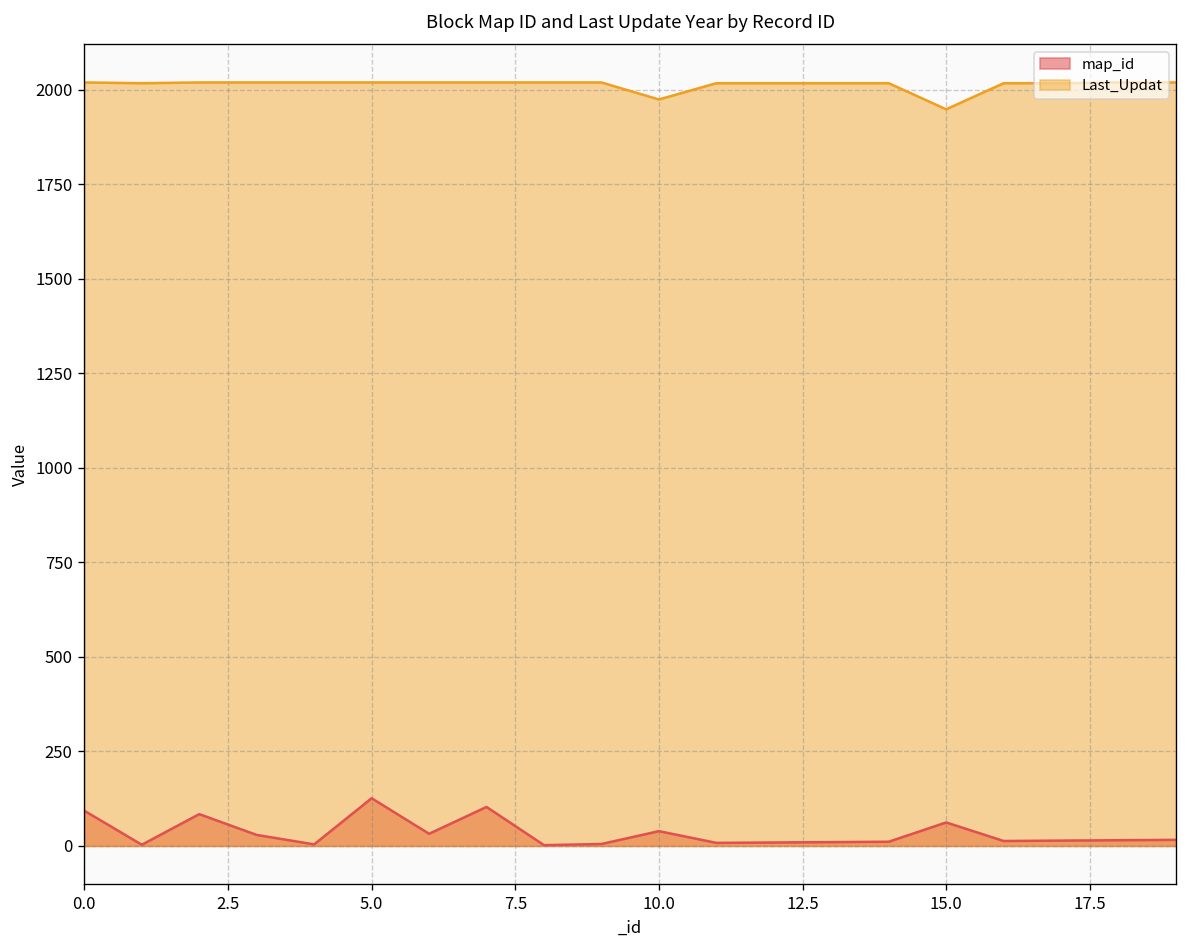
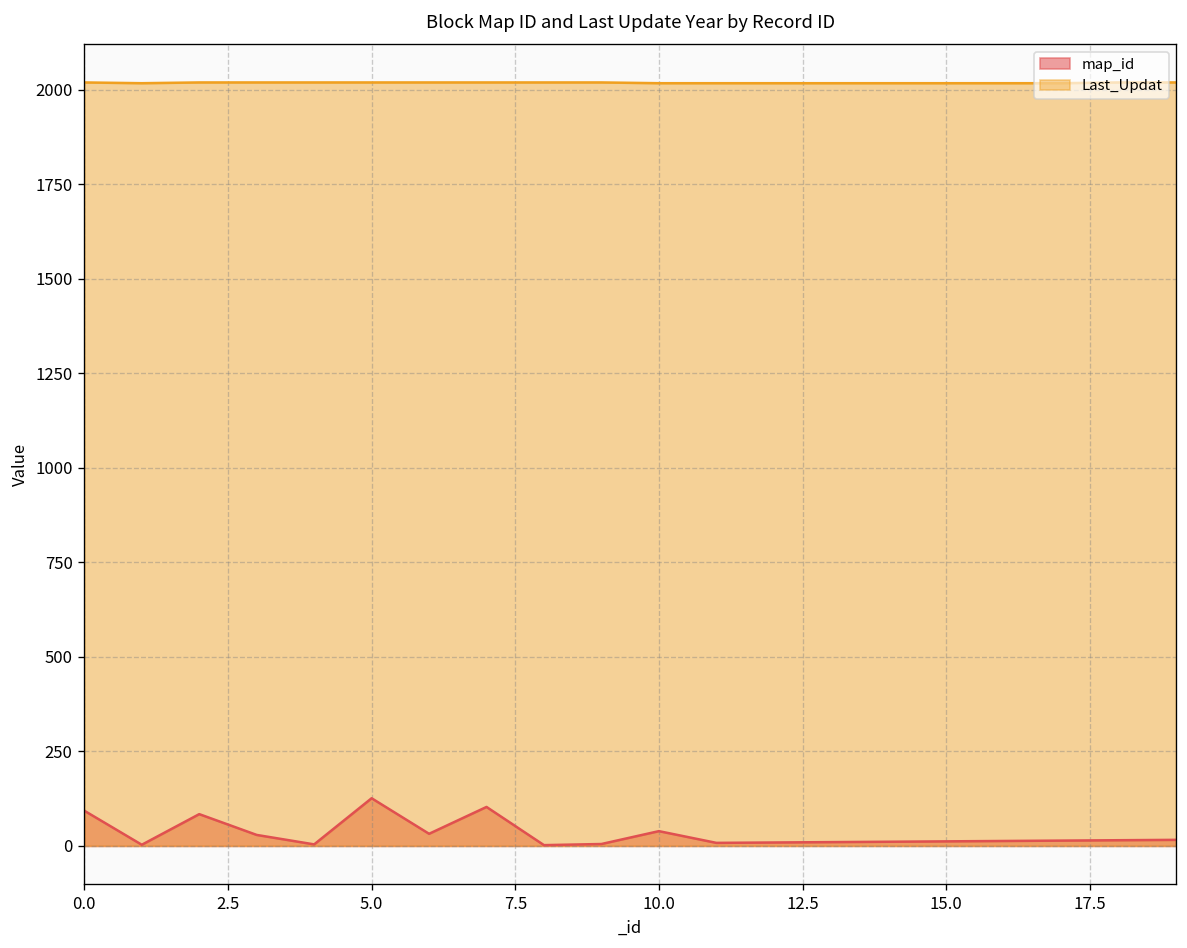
  {
    "map_id": {
      "0.0": 90,
      "5.0": 130,
      "10.0": 40,
-     "15.0": 60
+     "15.0": 10
    },
    "Last_Updat": {
      "0.0": 2020,
      "5.0": 2020,
-     "10.0": 1970,
-     "15.0": 1950
+     "10.0": 2020,
+     "15.0": 2020
    }
  }
